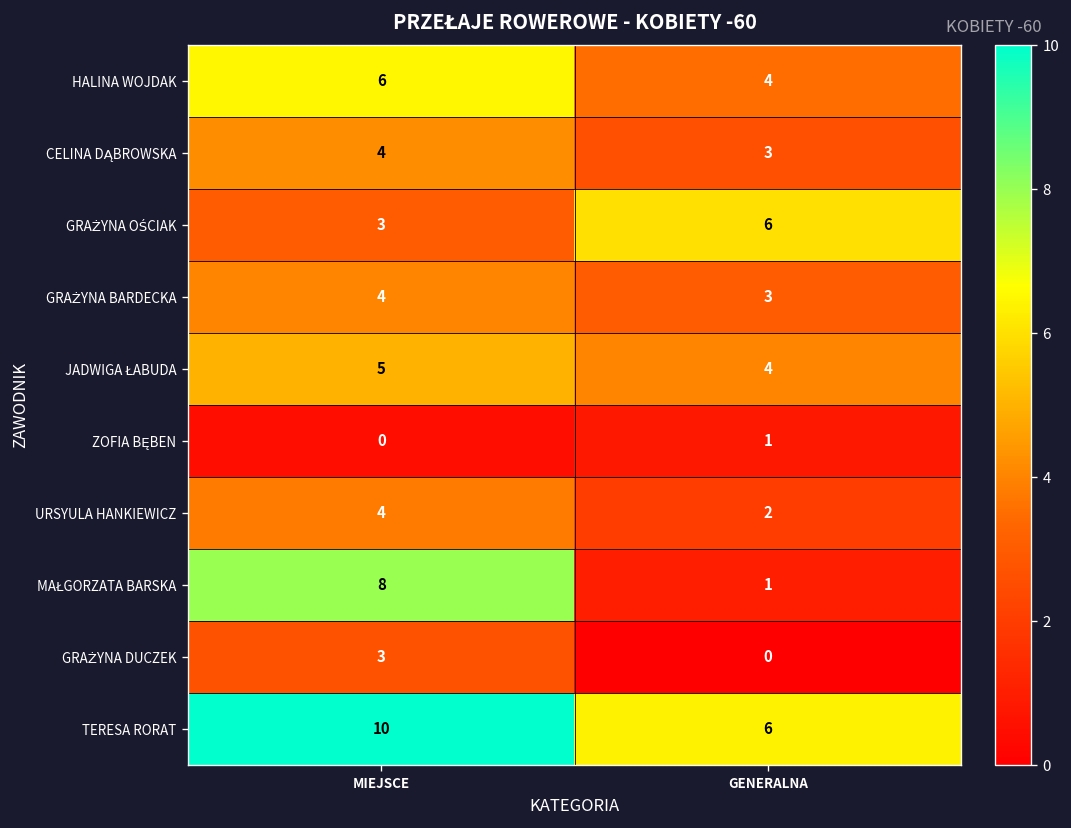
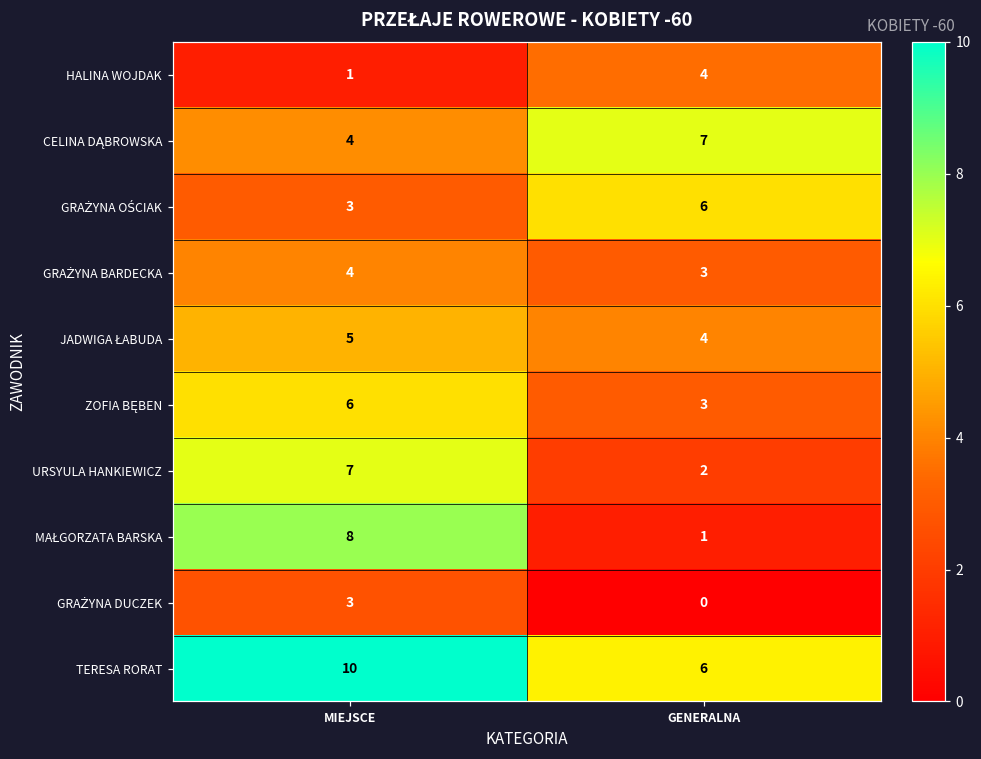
  {
    "HALINA WOJDAK": {
-     "MIEJSCE": 6,
+     "MIEJSCE": 1,
      "GENERALNA": 4
    },
    "CELINA DĄBROWSKA": {
      "MIEJSCE": 4,
-     "GENERALNA": 3
+     "GENERALNA": 7
    },
    "GRAŻYNA OŚCIAK": {
      "MIEJSCE": 3,
      "GENERALNA": 6
    },
    "GRAŻYNA BARDECKA": {
      "MIEJSCE": 4,
      "GENERALNA": 3
    },
    "JADWIGA ŁABUDA": {
      "MIEJSCE": 5,
      "GENERALNA": 4
    },
    "ZOFIA BĘBEN": {
-     "MIEJSCE": 0,
-     "GENERALNA": 1
+     "MIEJSCE": 6,
+     "GENERALNA": 3
    },
    "URSYULA HANKIEWICZ": {
-     "MIEJSCE": 4,
+     "MIEJSCE": 7,
      "GENERALNA": 2
    },
    "MAŁGORZATA BARSKA": {
      "MIEJSCE": 8,
      "GENERALNA": 1
    },
    "GRAŻYNA DUCZEK": {
      "MIEJSCE": 3,
      "GENERALNA": 0
    },
    "TERESA RORAT": {
      "MIEJSCE": 10,
      "GENERALNA": 6
    }
  }
